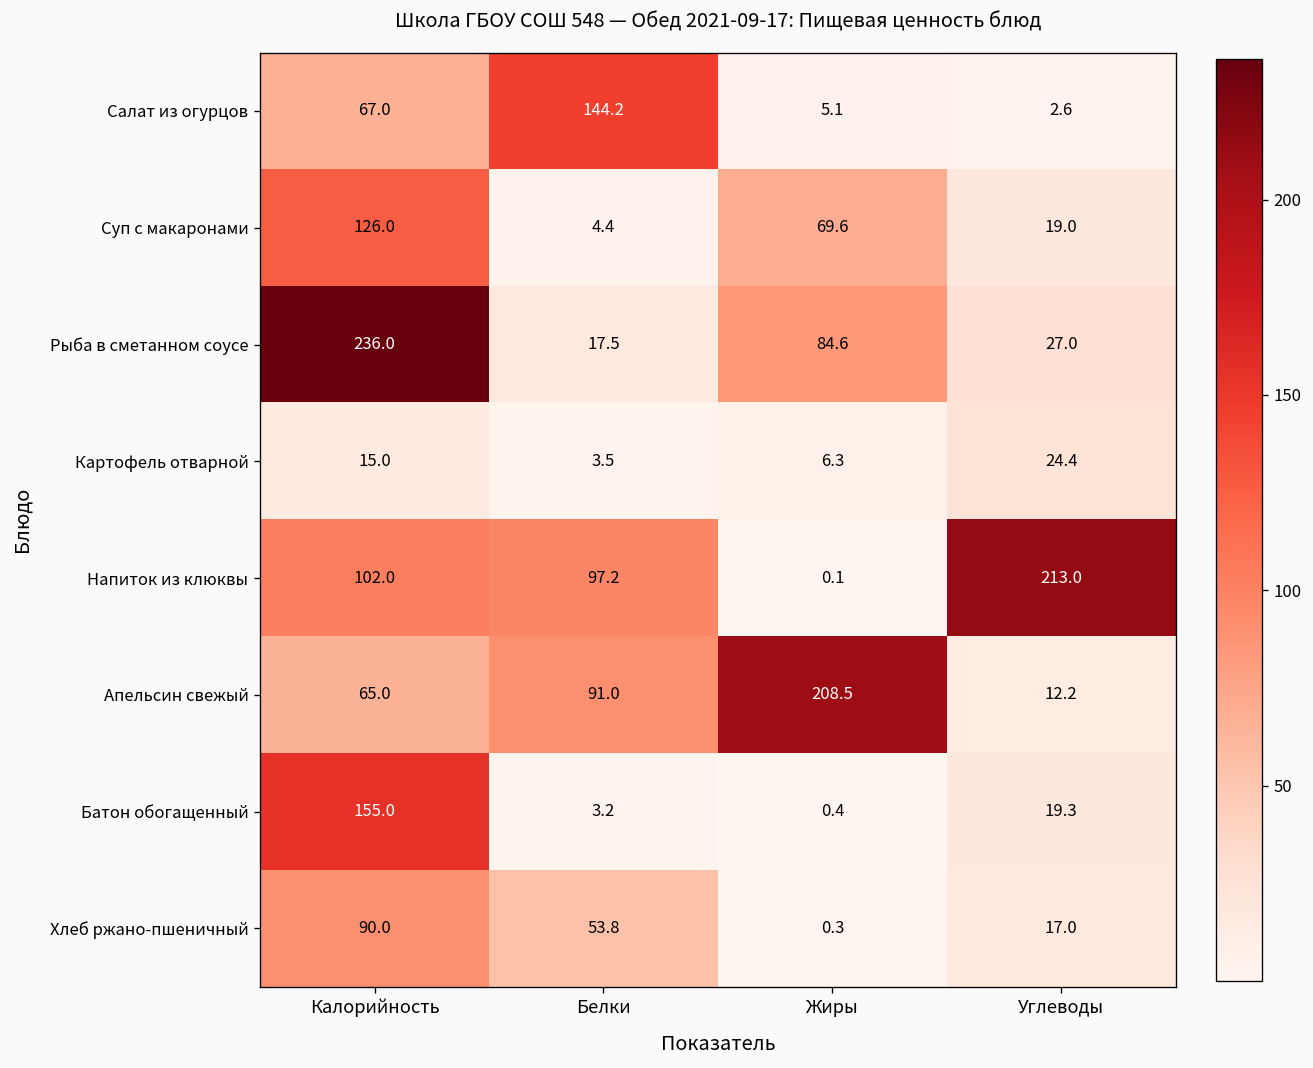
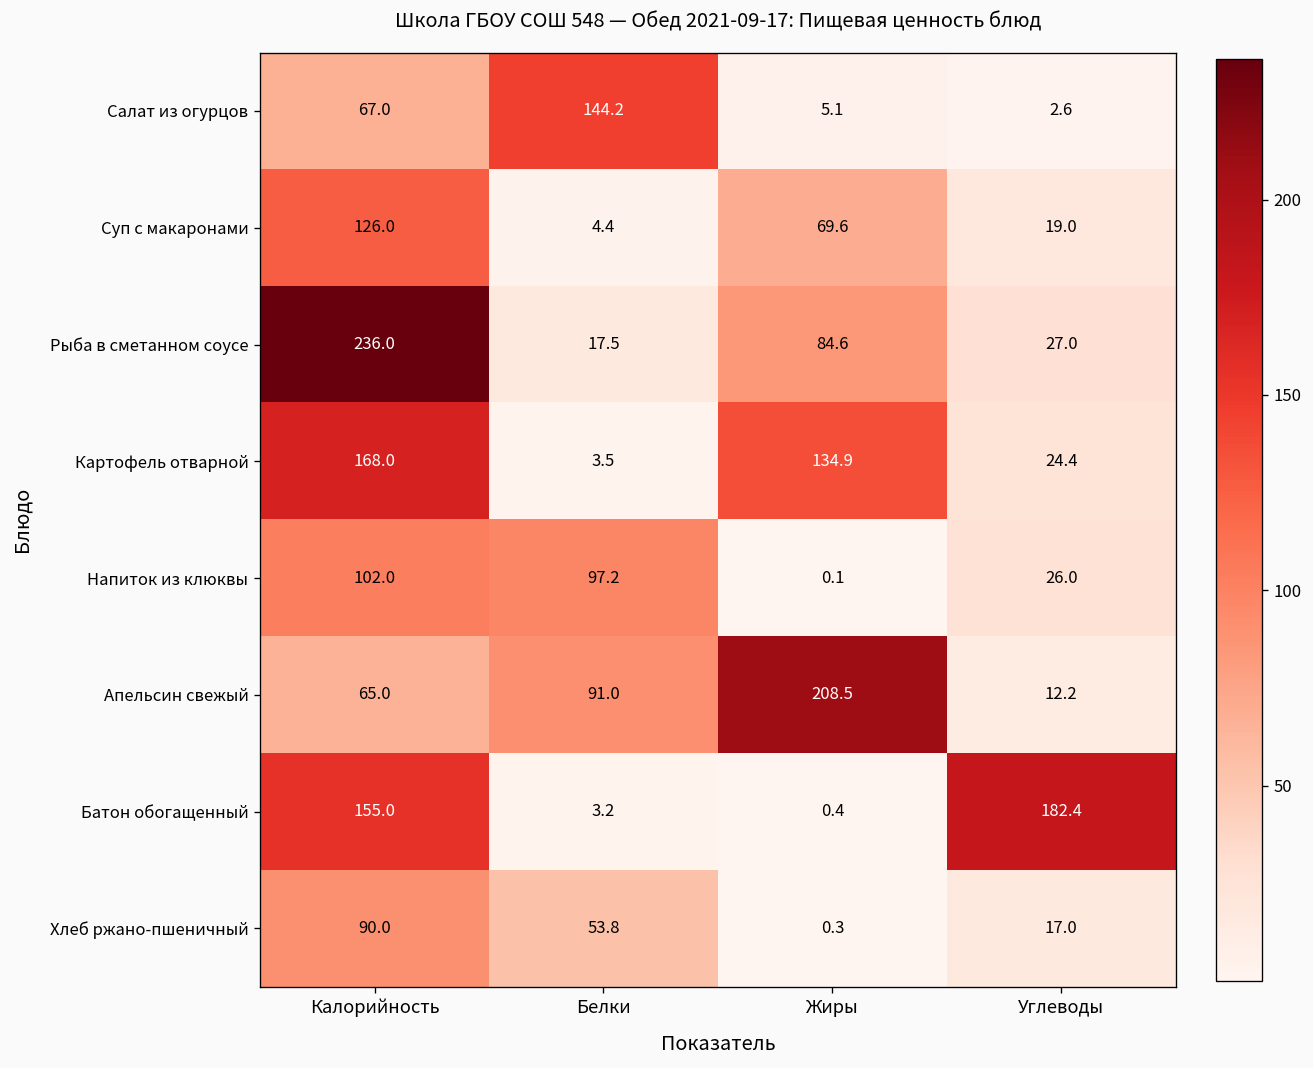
  {
    "Салат из огурцов": {
      "Калорийность": 67.0,
      "Белки": 144.2,
      "Жиры": 5.1,
      "Углеводы": 2.6
    },
    "Суп с макаронами": {
      "Калорийность": 126.0,
      "Белки": 4.4,
      "Жиры": 69.6,
      "Углеводы": 19.0
    },
    "Рыба в сметанном соусе": {
      "Калорийность": 236.0,
      "Белки": 17.5,
      "Жиры": 84.6,
      "Углеводы": 27.0
    },
    "Картофель отварной": {
-     "Калорийность": 15.0,
+     "Калорийность": 168.0,
      "Белки": 3.5,
-     "Жиры": 6.3,
+     "Жиры": 134.9,
      "Углеводы": 24.4
    },
    "Напиток из клюквы": {
      "Калорийность": 102.0,
      "Белки": 97.2,
      "Жиры": 0.1,
-     "Углеводы": 213.0
+     "Углеводы": 26.0
    },
    "Апельсин свежый": {
      "Калорийность": 65.0,
      "Белки": 91.0,
      "Жиры": 208.5,
      "Углеводы": 12.2
    },
    "Батон обогащенный": {
      "Калорийность": 155.0,
      "Белки": 3.2,
      "Жиры": 0.4,
-     "Углеводы": 19.3
+     "Углеводы": 182.4
    },
    "Хлеб ржано-пшеничный": {
      "Калорийность": 90.0,
      "Белки": 53.8,
      "Жиры": 0.3,
      "Углеводы": 17.0
    }
  }
